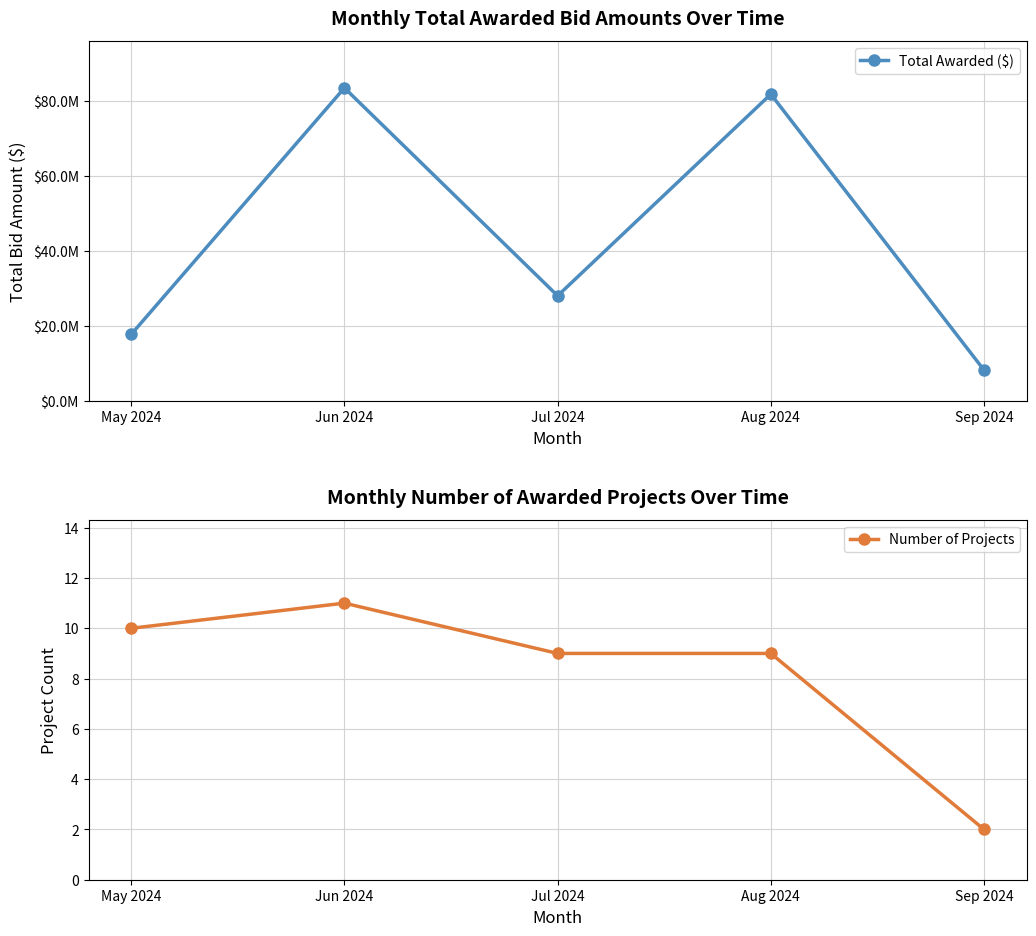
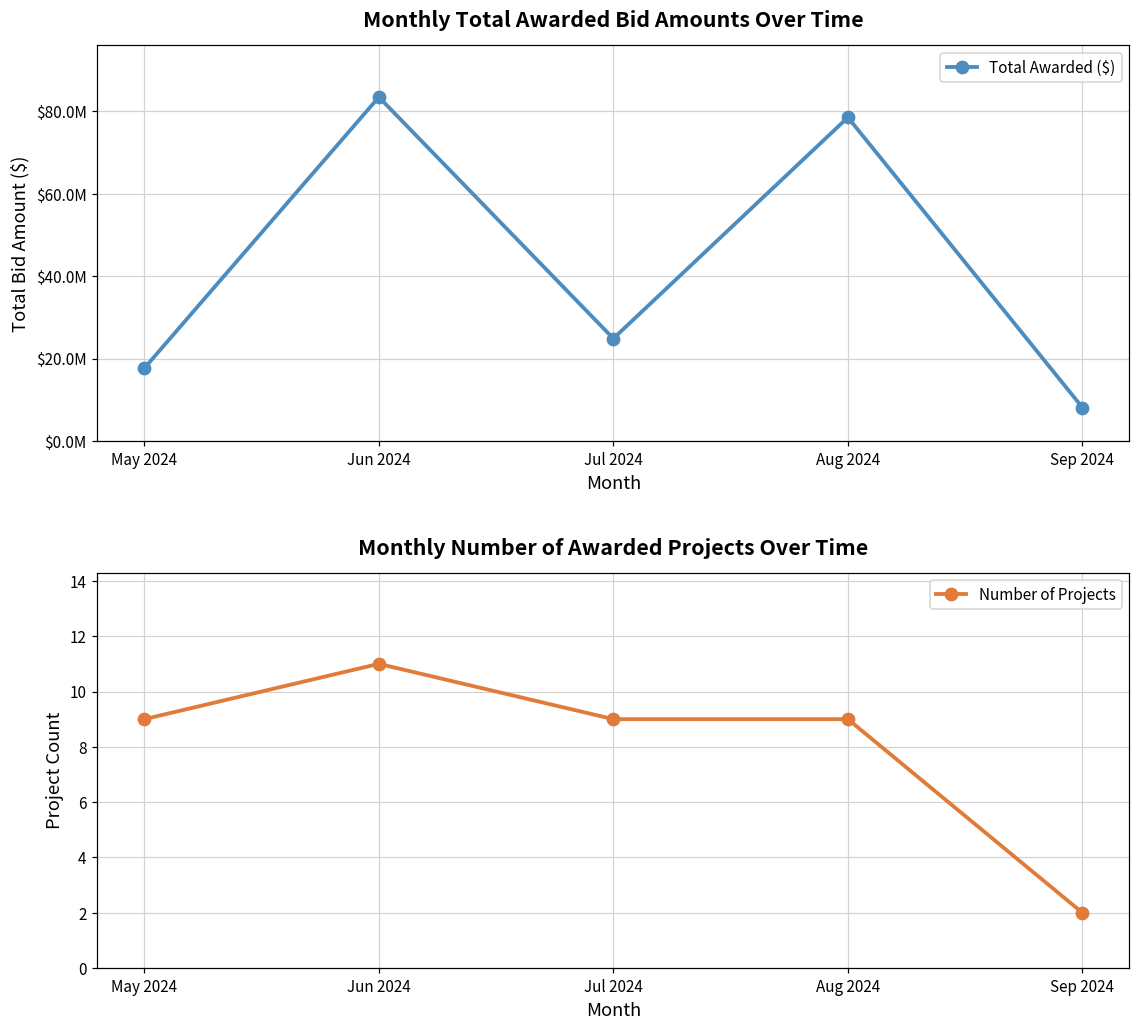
  {
    "Monthly Total Awarded Bid Amounts Over Time": {
      "May 2024": "$18000000",
      "Jun 2024": "$83000000",
-     "Jul 2024": "$28000000",
-     "Aug 2024": "$82000000",
+     "Jul 2024": "$25000000",
+     "Aug 2024": "$79000000",
      "Sep 2024": "$8000000"
    },
    "Monthly Number of Awarded Projects Over Time": {
-     "May 2024": "10",
+     "May 2024": "9",
      "Jun 2024": "11",
      "Jul 2024": "9",
      "Aug 2024": "9",
      "Sep 2024": "2"
    }
  }
